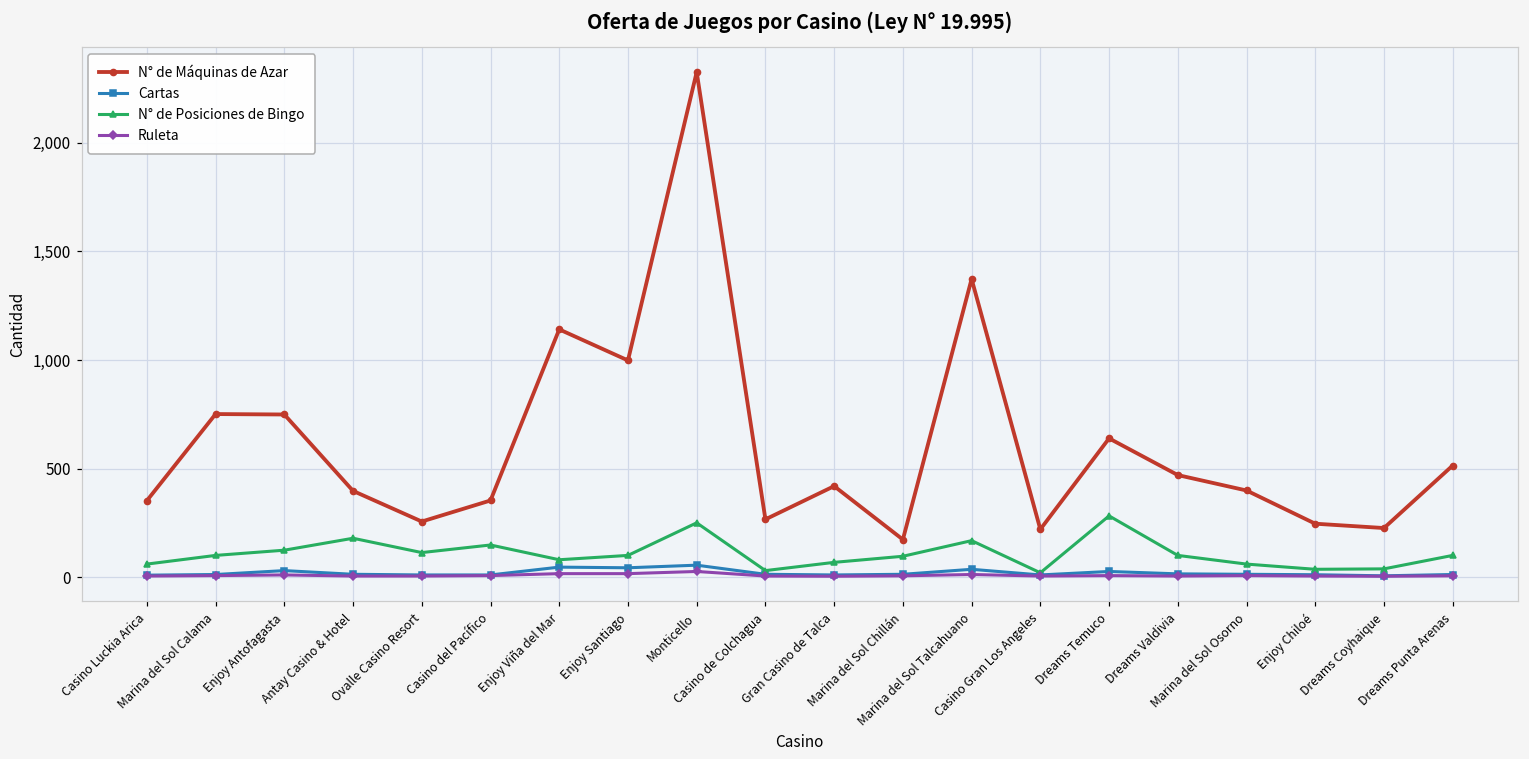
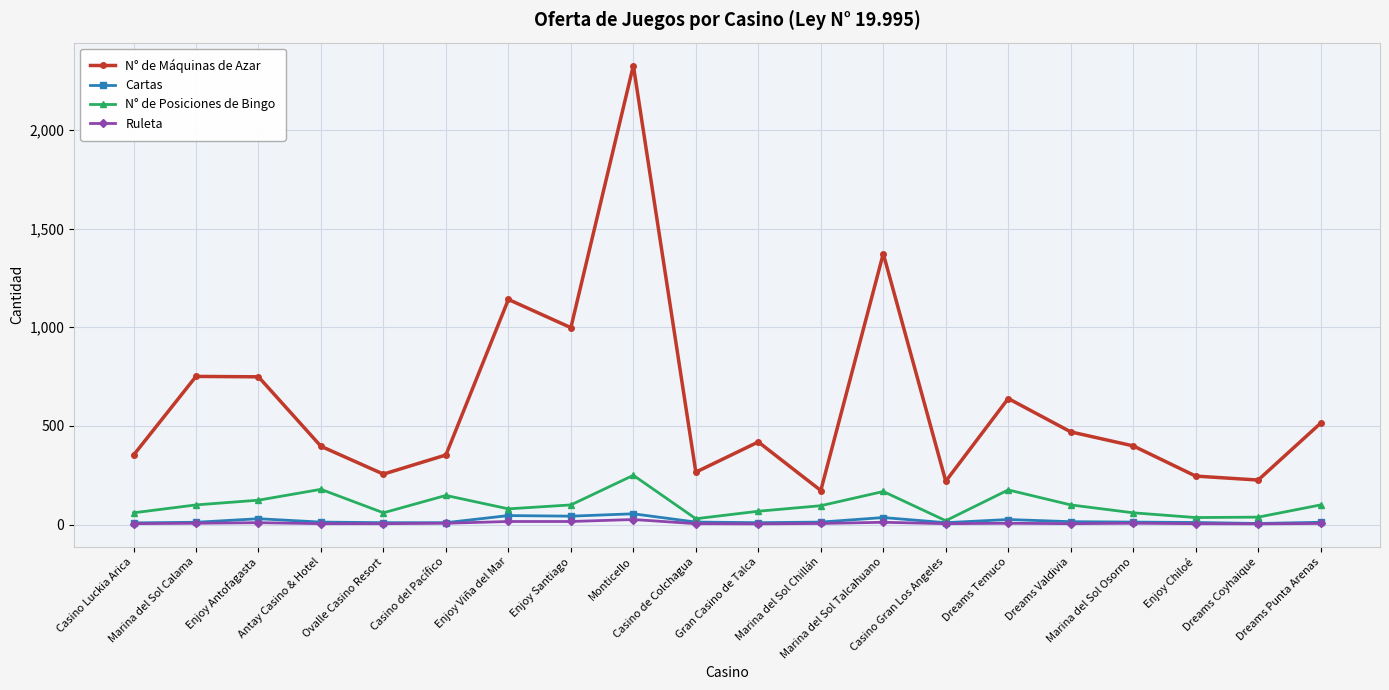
  {
    "N° de Máquinas de Azar": {
      "Casino Luckia Arica": "350",
      "Marina del Sol Calama": "750",
      "Enjoy Antofagasta": "750",
      "Antay Casino & Hotel": "400",
      "Ovalle Casino Resort": "260",
      "Casino del Pacífico": "350",
      "Enjoy Viña del Mar": "1,140",
      "Enjoy Santiago": "1,000",
      "Monticello": "2,330",
      "Casino de Colchagua": "270",
      "Gran Casino de Talca": "420",
      "Marina del Sol Chillán": "170",
      "Marina del Sol Talcahuano": "1,370",
      "Casino Gran Los Angeles": "220",
      "Dreams Temuco": "640",
      "Dreams Valdivia": "470",
      "Marina del Sol Osorno": "400",
      "Enjoy Chiloé": "250",
      "Dreams Coyhaique": "230",
      "Dreams Punta Arenas": "510"
    },
    "Cartas": {
      "Enjoy Antofagasta": "30",
      "Enjoy Viña del Mar": "50",
      "Enjoy Santiago": "40",
      "Monticello": "60",
      "Marina del Sol Talcahuano": "40",
      "Dreams Temuco": "30"
    },
    "N° de Posiciones de Bingo": {
      "Casino Luckia Arica": "60",
      "Marina del Sol Calama": "100",
      "Enjoy Antofagasta": "120",
      "Antay Casino & Hotel": "180",
-     "Ovalle Casino Resort": "110",
+     "Ovalle Casino Resort": "60",
      "Casino del Pacífico": "150",
      "Enjoy Viña del Mar": "80",
      "Enjoy Santiago": "100",
      "Monticello": "250",
      "Casino de Colchagua": "30",
      "Gran Casino de Talca": "70",
      "Marina del Sol Chillán": "100",
      "Marina del Sol Talcahuano": "170",
-     "Dreams Temuco": "280",
+     "Dreams Temuco": "180",
      "Dreams Valdivia": "100",
      "Marina del Sol Osorno": "60",
      "Enjoy Chiloé": "40",
      "Dreams Coyhaique": "40",
      "Dreams Punta Arenas": "100"
    },
    "Ruleta": {
      "Enjoy Antofagasta": "10",
      "Enjoy Viña del Mar": "20",
      "Enjoy Santiago": "20",
      "Monticello": "30",
      "Marina del Sol Talcahuano": "10",
      "Dreams Temuco": "10"
    }
  }
